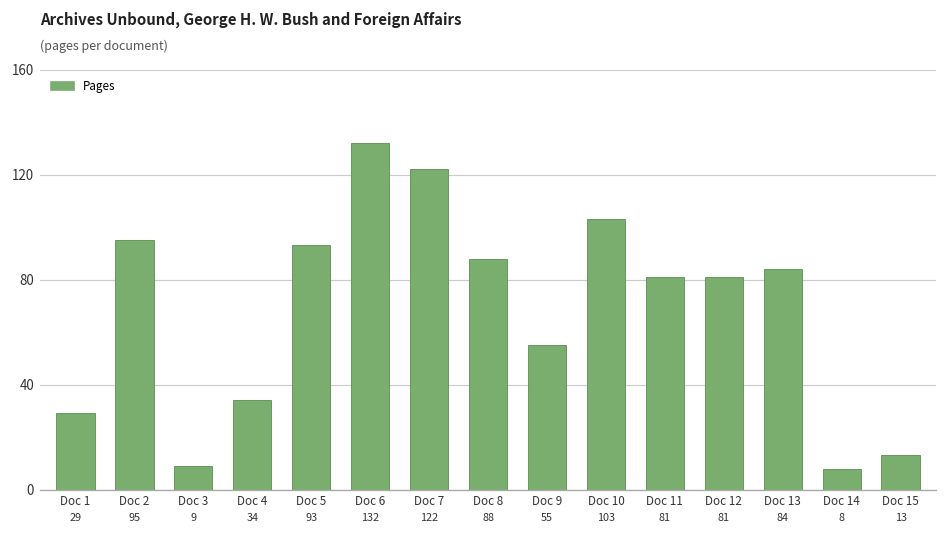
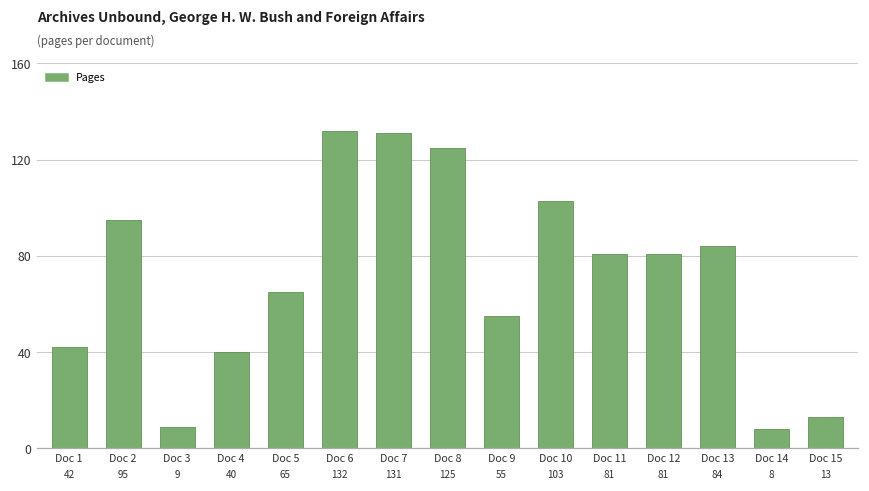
  {
-   "Doc 1": 29,
-   "Doc 4": 34,
-   "Doc 5": 93,
-   "Doc 7": 122,
-   "Doc 8": 88
+   "Doc 1": 42,
+   "Doc 4": 40,
+   "Doc 5": 65,
+   "Doc 7": 131,
+   "Doc 8": 125
  }
